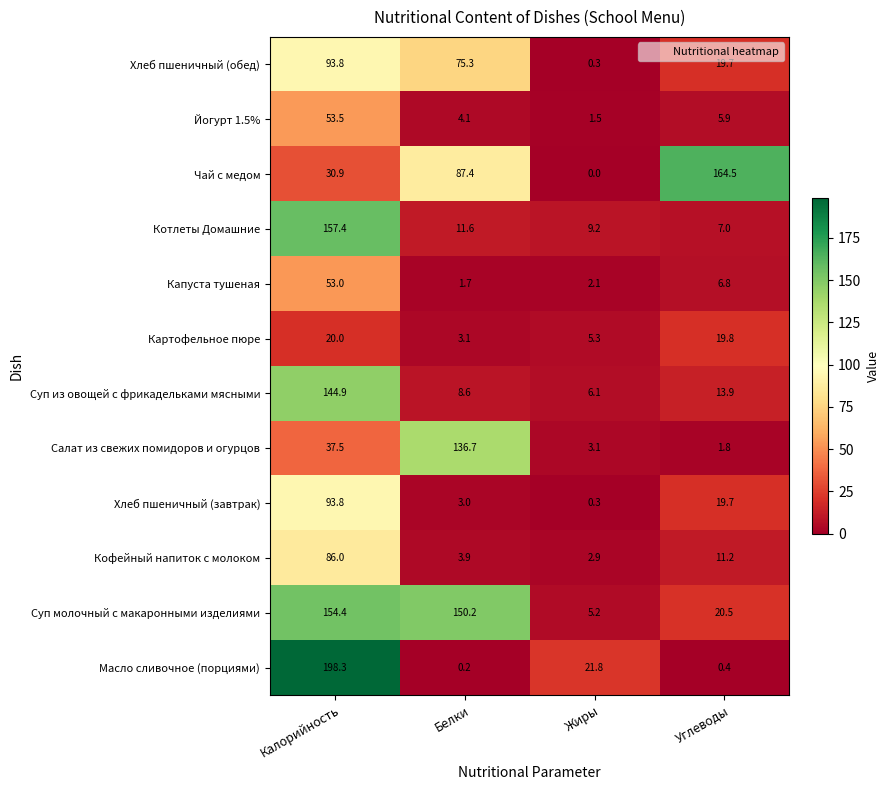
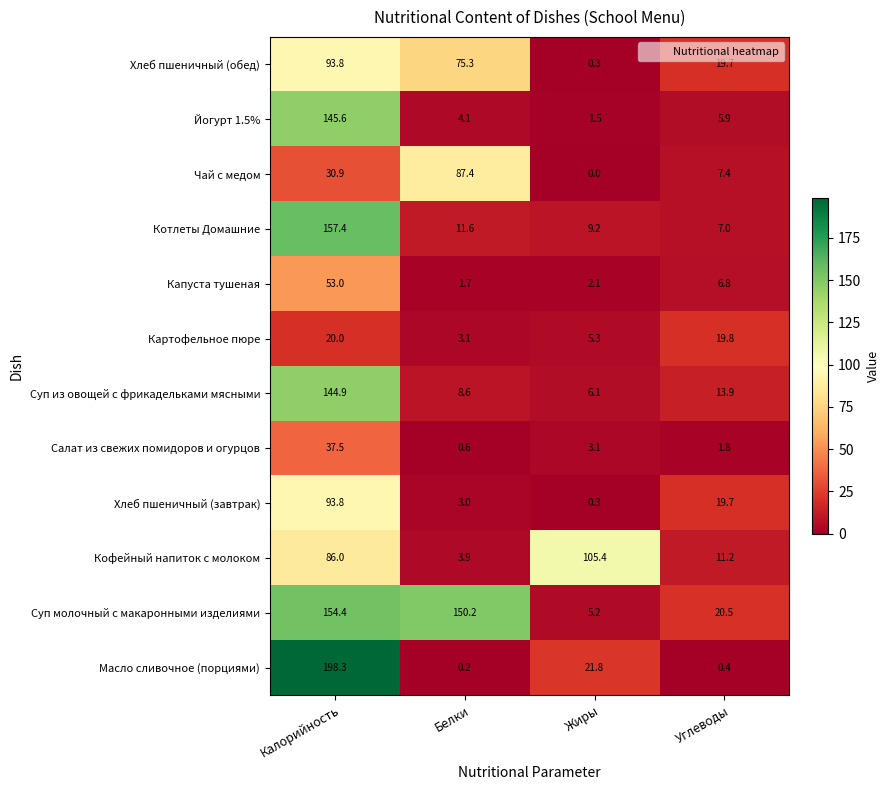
  {
    "Хлеб пшеничный (обед)": {
      "Калорийность": 93.8,
      "Белки": 75.3,
      "Жиры": 0.3
    },
    "Йогурт 1.5%": {
-     "Калорийность": 53.5,
+     "Калорийность": 145.6,
      "Белки": 4.1,
      "Жиры": 1.5,
      "Углеводы": 5.9
    },
    "Чай с медом": {
      "Калорийность": 30.9,
      "Белки": 87.4,
      "Жиры": 0.0,
-     "Углеводы": 164.5
+     "Углеводы": 7.4
    },
    "Котлеты Домашние": {
      "Калорийность": 157.4,
      "Белки": 11.6,
      "Жиры": 9.2,
      "Углеводы": 7.0
    },
    "Капуста тушеная": {
      "Калорийность": 53.0,
      "Белки": 1.7,
      "Жиры": 2.1,
      "Углеводы": 6.8
    },
    "Картофельное пюре": {
      "Калорийность": 20.0,
      "Белки": 3.1,
      "Жиры": 5.3,
      "Углеводы": 19.8
    },
    "Суп из овощей с фрикадельками мясными": {
      "Калорийность": 144.9,
      "Белки": 8.6,
      "Жиры": 6.1,
      "Углеводы": 13.9
    },
    "Салат из свежих помидоров и огурцов": {
      "Калорийность": 37.5,
-     "Белки": 136.7,
+     "Белки": 0.6,
      "Жиры": 3.1,
      "Углеводы": 1.8
    },
    "Хлеб пшеничный (завтрак)": {
      "Калорийность": 93.8,
      "Белки": 3.0,
      "Жиры": 0.3,
      "Углеводы": 19.7
    },
    "Кофейный напиток с молоком": {
      "Калорийность": 86.0,
      "Белки": 3.9,
-     "Жиры": 2.9,
+     "Жиры": 105.4,
      "Углеводы": 11.2
    },
    "Суп молочный с макаронными изделиями": {
      "Калорийность": 154.4,
      "Белки": 150.2,
      "Жиры": 5.2,
      "Углеводы": 20.5
    },
    "Масло сливочное (порциями)": {
      "Калорийность": 198.3,
      "Белки": 0.2,
      "Жиры": 21.8,
      "Углеводы": 0.4
    }
  }
